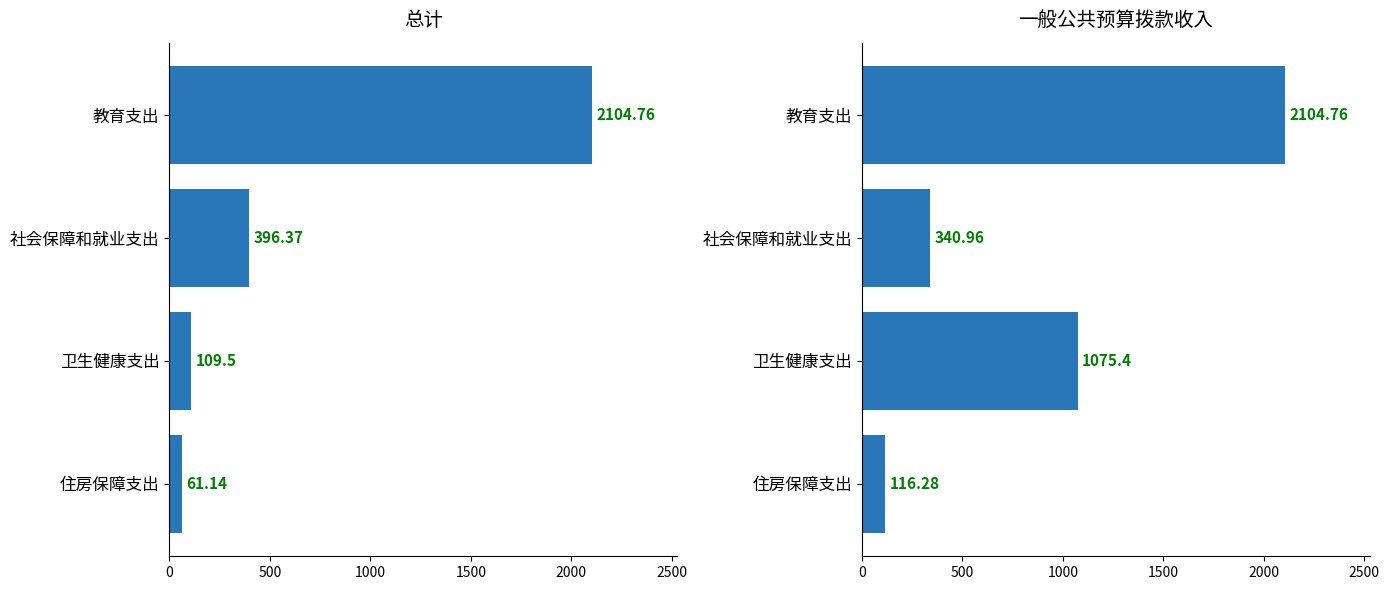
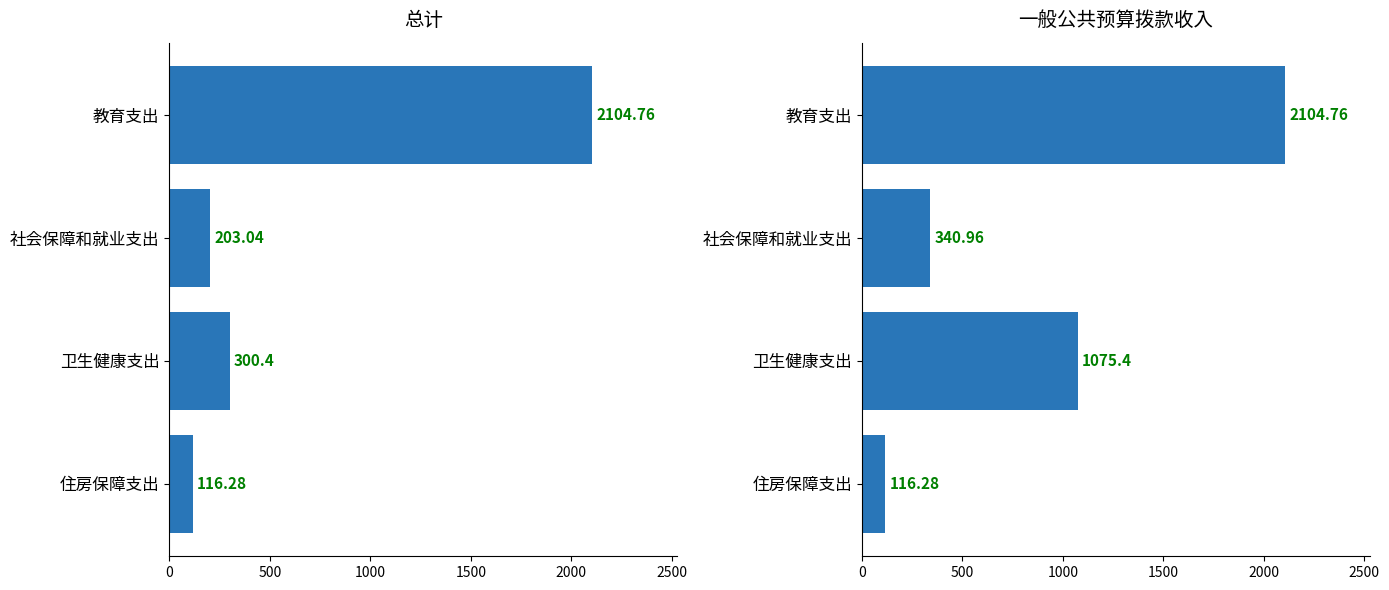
  {
    "总计": {
      "教育支出": 2104.76,
-     "社会保障和就业支出": 396.37,
-     "卫生健康支出": 109.5,
-     "住房保障支出": 61.14
+     "社会保障和就业支出": 203.04,
+     "卫生健康支出": 300.4,
+     "住房保障支出": 116.28
    },
    "一般公共预算拨款收入": {
      "教育支出": 2104.76,
      "社会保障和就业支出": 340.96,
      "卫生健康支出": 1075.4,
      "住房保障支出": 116.28
    }
  }
